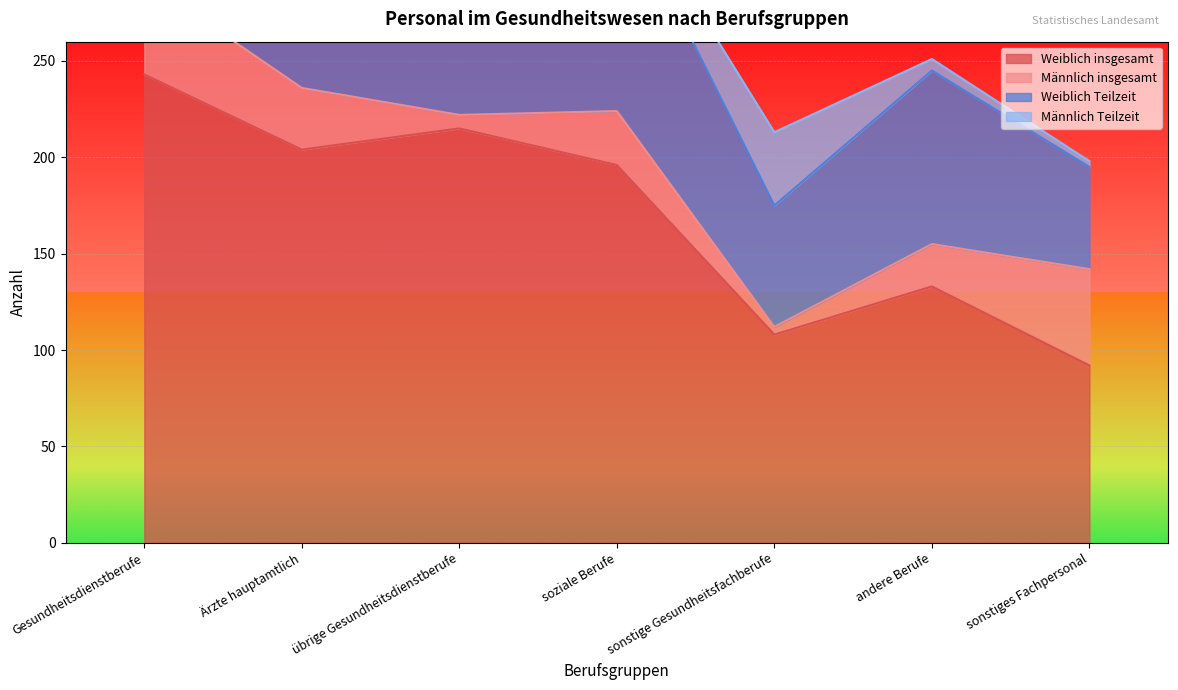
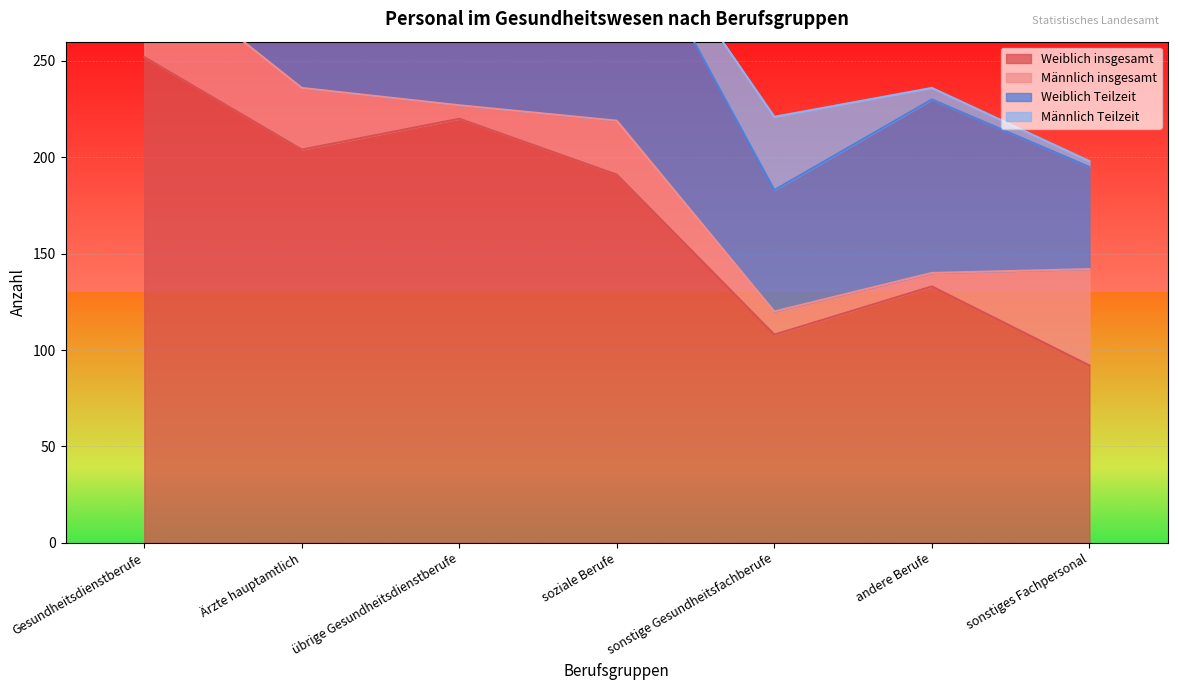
  {
    "Weiblich insgesamt": {
-     "Gesundheitsdienstberufe": 243,
+     "Gesundheitsdienstberufe": 252,
      "Ärzte hauptamtlich": 204,
-     "übrige Gesundheitsdienstberufe": 215,
-     "soziale Berufe": 196,
+     "übrige Gesundheitsdienstberufe": 220,
+     "soziale Berufe": 191,
      "sonstige Gesundheitsfachberufe": 108,
      "andere Berufe": 133,
      "sonstiges Fachpersonal": 92
    },
    "Männlich insgesamt": {
      "Ärzte hauptamtlich": 32,
      "übrige Gesundheitsdienstberufe": 7,
      "soziale Berufe": 28,
-     "sonstige Gesundheitsfachberufe": 4,
-     "andere Berufe": 22,
+     "sonstige Gesundheitsfachberufe": 12,
+     "andere Berufe": 7,
      "sonstiges Fachpersonal": 50
    },
    "Weiblich Teilzeit": {
      "sonstige Gesundheitsfachberufe": 63,
      "andere Berufe": 90,
      "sonstiges Fachpersonal": 53
    },
    "Männlich Teilzeit": {
      "sonstige Gesundheitsfachberufe": 38,
      "andere Berufe": 6,
      "sonstiges Fachpersonal": 3
    }
  }
